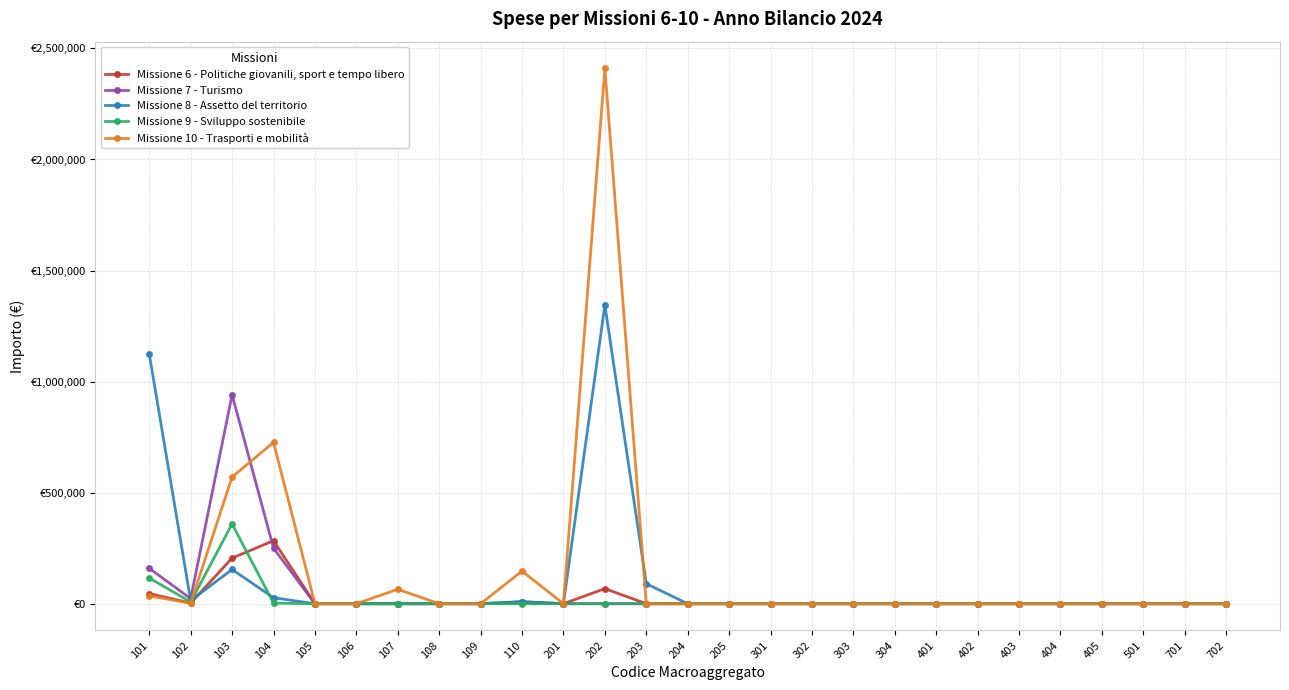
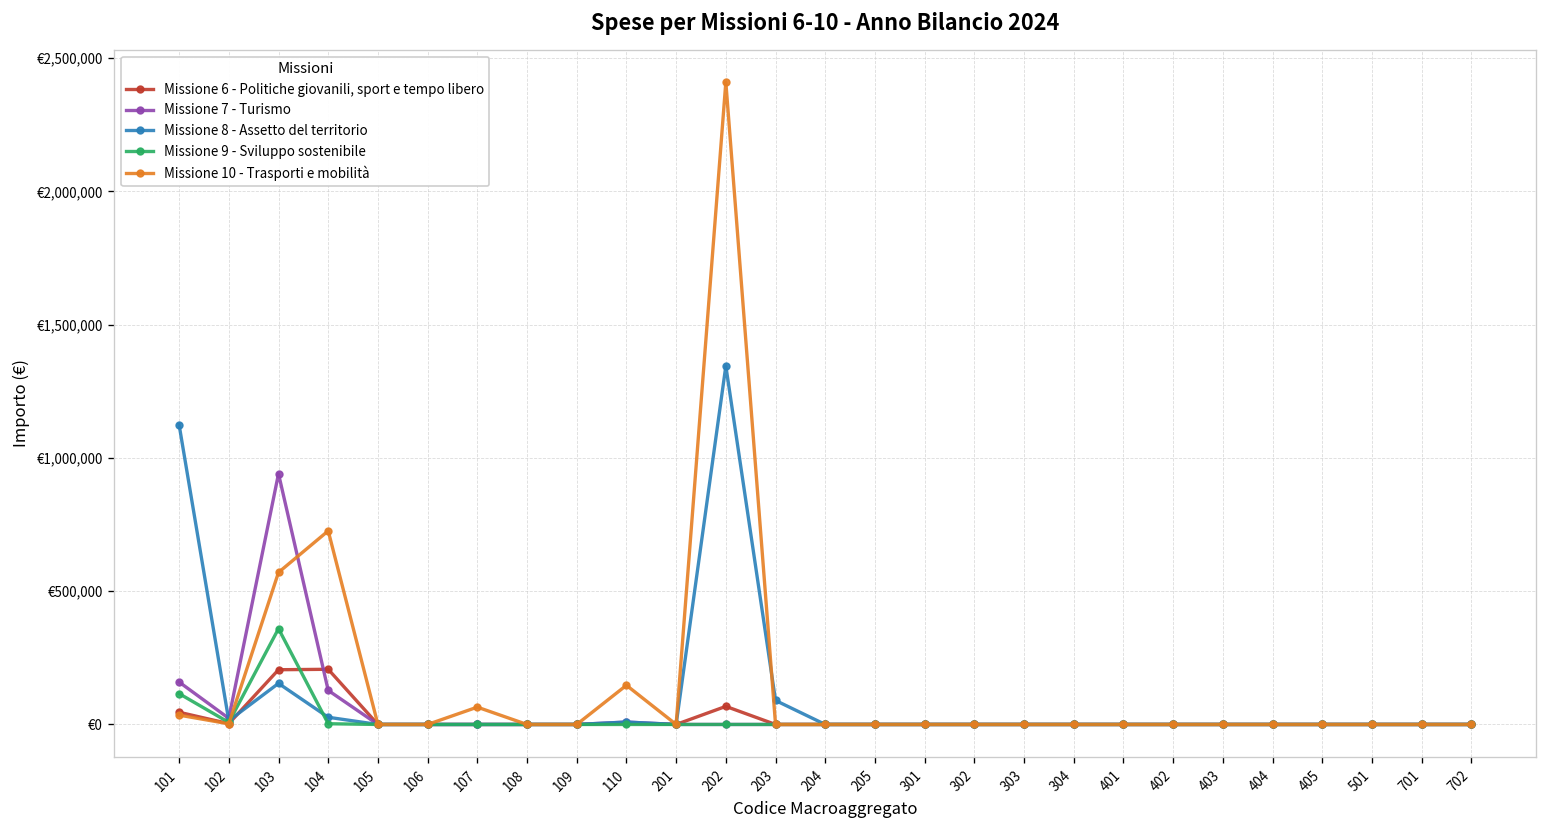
  {
    "Missione 6 - Politiche giovanili, sport e tempo libero": {
      "103": "€210,000",
-     "104": "€280,000",
+     "104": "€210,000",
      "202": "€70,000"
    },
    "Missione 7 - Turismo": {
      "101": "€160,000",
      "103": "€940,000",
-     "104": "€250,000"
+     "104": "€130,000"
    },
    "Missione 8 - Assetto del territorio": {
      "101": "€1,120,000",
      "103": "€150,000",
      "104": "€30,000",
      "202": "€1,350,000",
      "203": "€90,000"
    },
    "Missione 9 - Sviluppo sostenibile": {
      "101": "€120,000",
      "103": "€360,000",
      "104": "€0"
    },
    "Missione 10 - Trasporti e mobilità": {
      "103": "€570,000",
      "104": "€730,000",
      "107": "€70,000",
      "110": "€150,000",
      "202": "€2,410,000"
    }
  }
